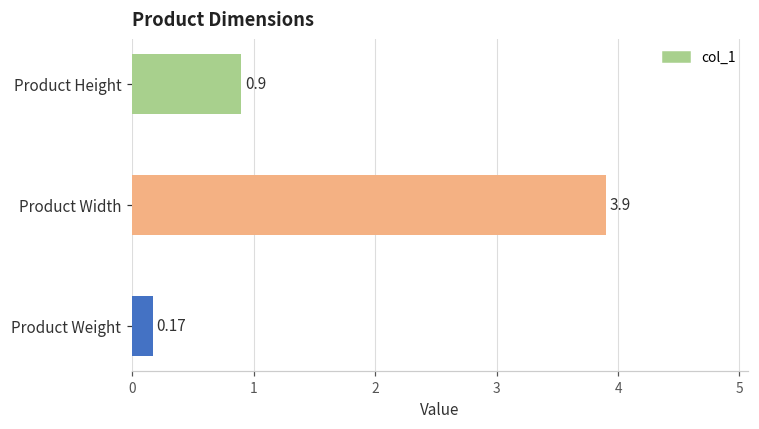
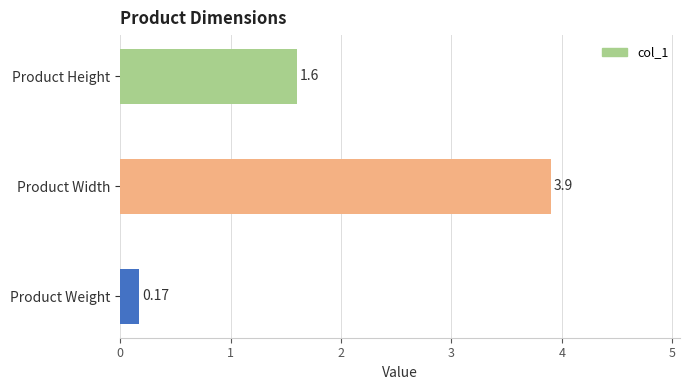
  {
-   "Product Height": 0.9,
+   "Product Height": 1.6,
    "Product Width": 3.9,
    "Product Weight": 0.17
  }
